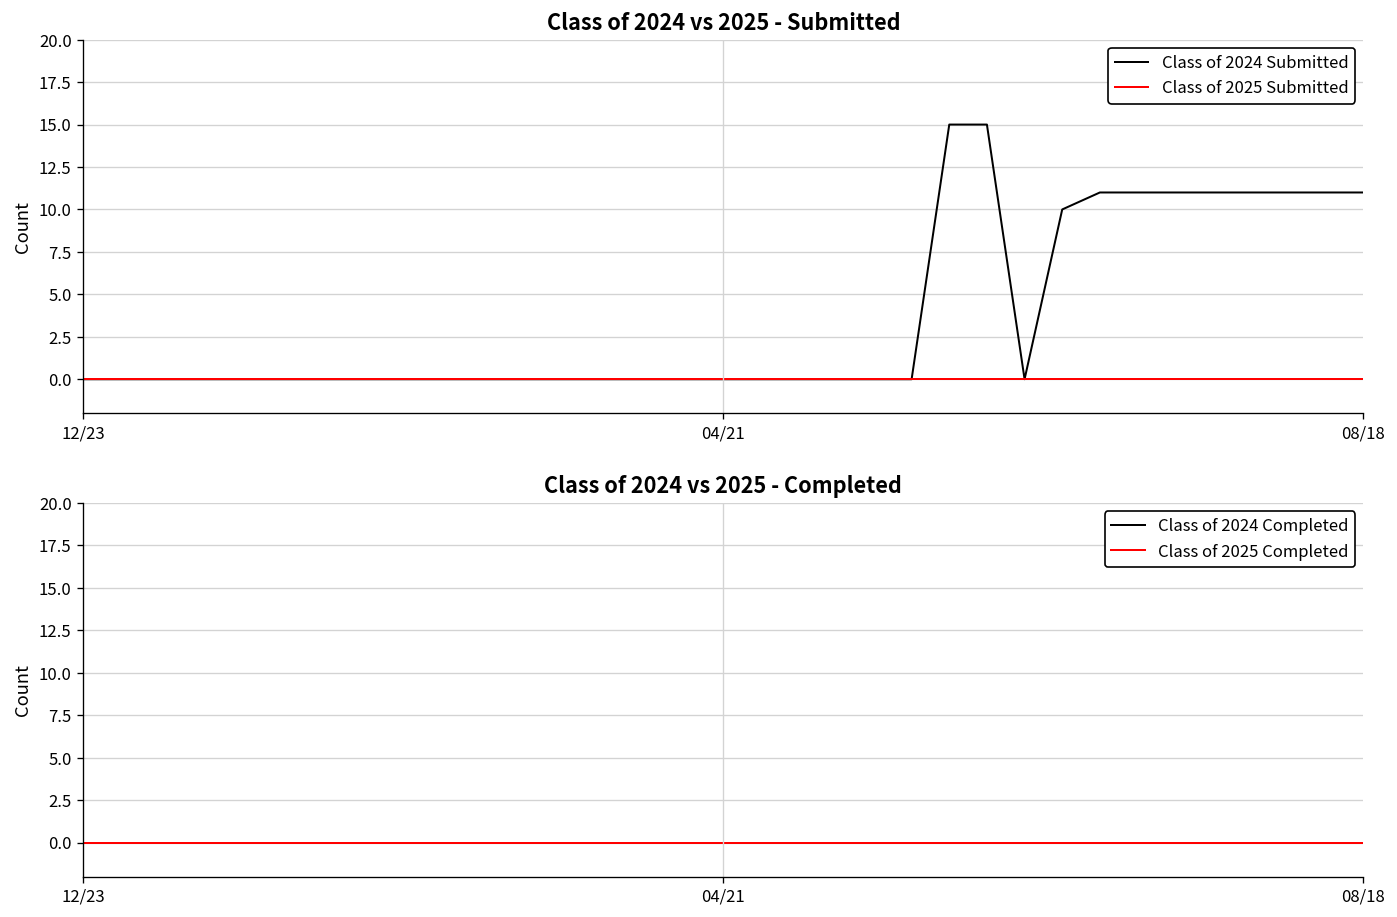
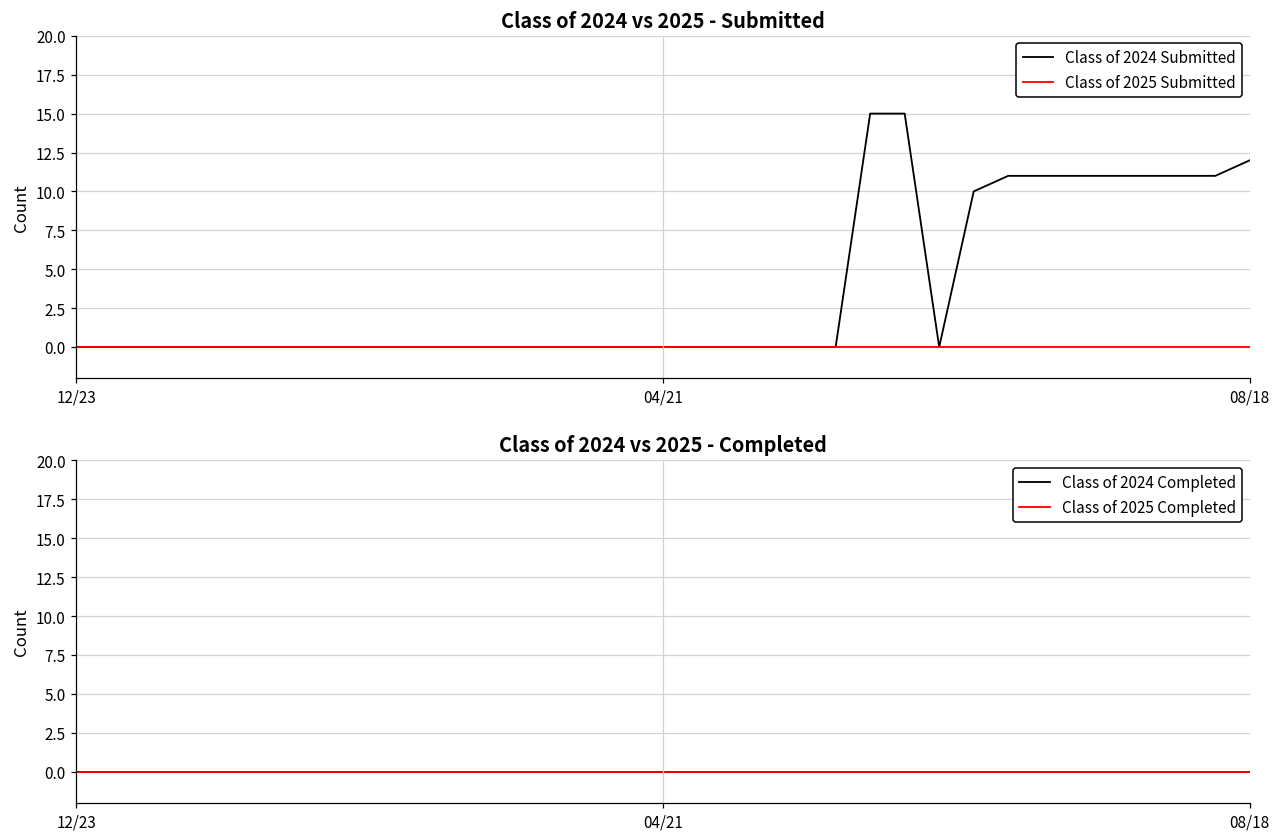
  {
    "Class of 2024 vs 2025 - Submitted": {
      "Class of 2024 Submitted": {
-       "08/18": 11
+       "08/18": 12
      },
      "Class of 2025 Submitted": {
        "08/18": 0
      }
    },
    "Class of 2024 vs 2025 - Completed": {
      "12/23": 0.0,
      "04/21": 0.0,
      "08/18": 0.0
    }
  }
